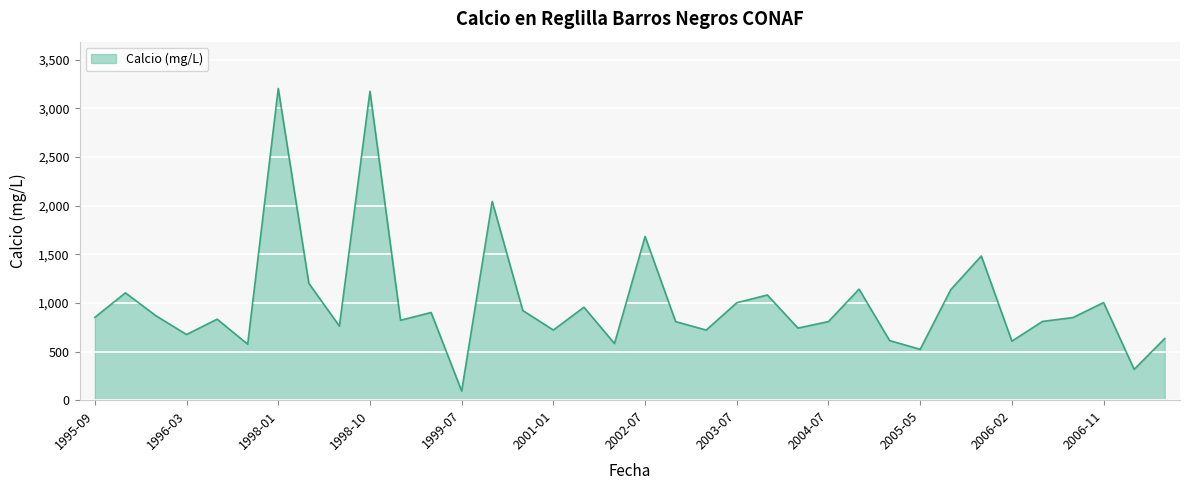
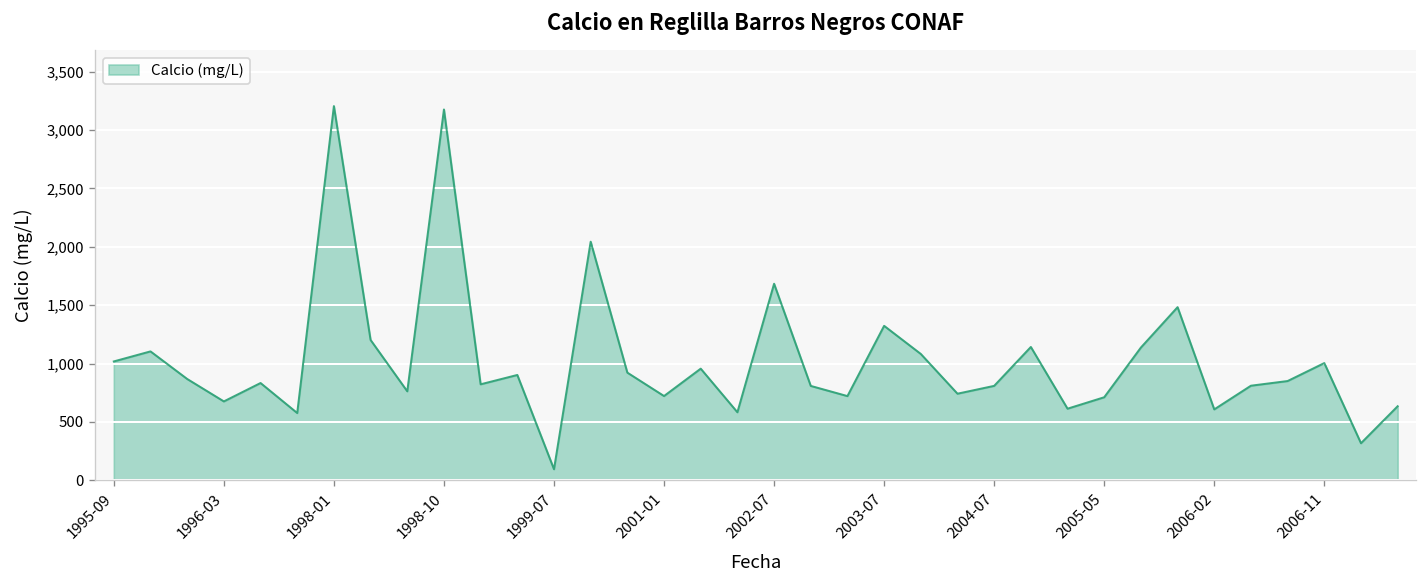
  {
-   "1995-09": "900",
+   "1995-09": "1,000",
    "1996-03": "700",
    "1998-01": "3,200",
    "1998-10": "3,200",
    "1999-07": "100",
    "2001-01": "700",
    "2002-07": "1,700",
-   "2003-07": "1,000",
+   "2003-07": "1,300",
    "2004-07": "800",
-   "2005-05": "500",
+   "2005-05": "700",
    "2006-02": "600",
    "2006-11": "1,000"
  }
